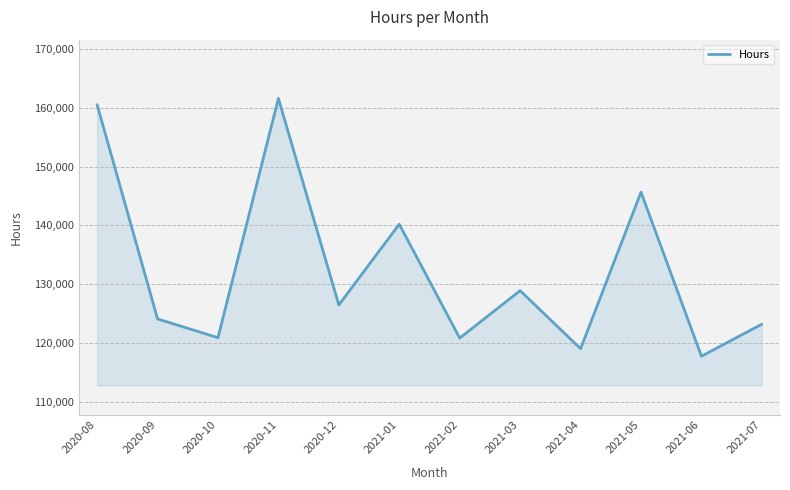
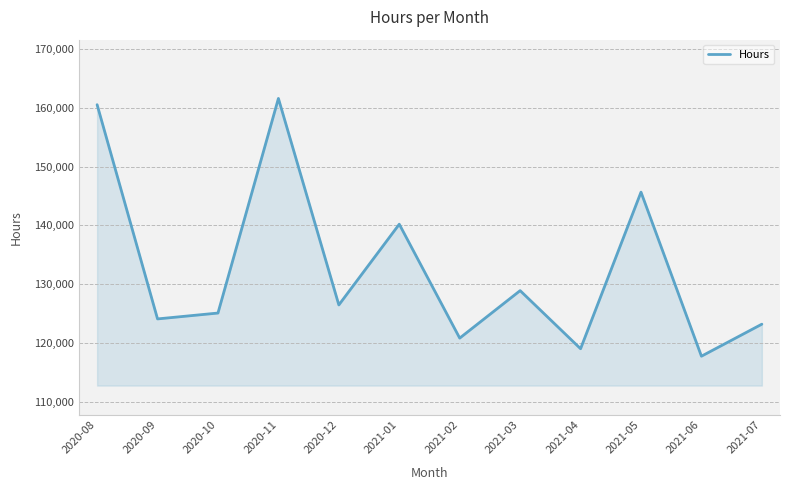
  {
    "2020-08": "161,000",
    "2020-09": "124,000",
-   "2020-10": "121,000",
+   "2020-10": "125,000",
    "2020-11": "162,000",
    "2020-12": "126,000",
    "2021-01": "140,000",
    "2021-02": "121,000",
    "2021-03": "129,000",
    "2021-04": "119,000",
    "2021-05": "146,000",
    "2021-06": "118,000",
    "2021-07": "123,000"
  }
